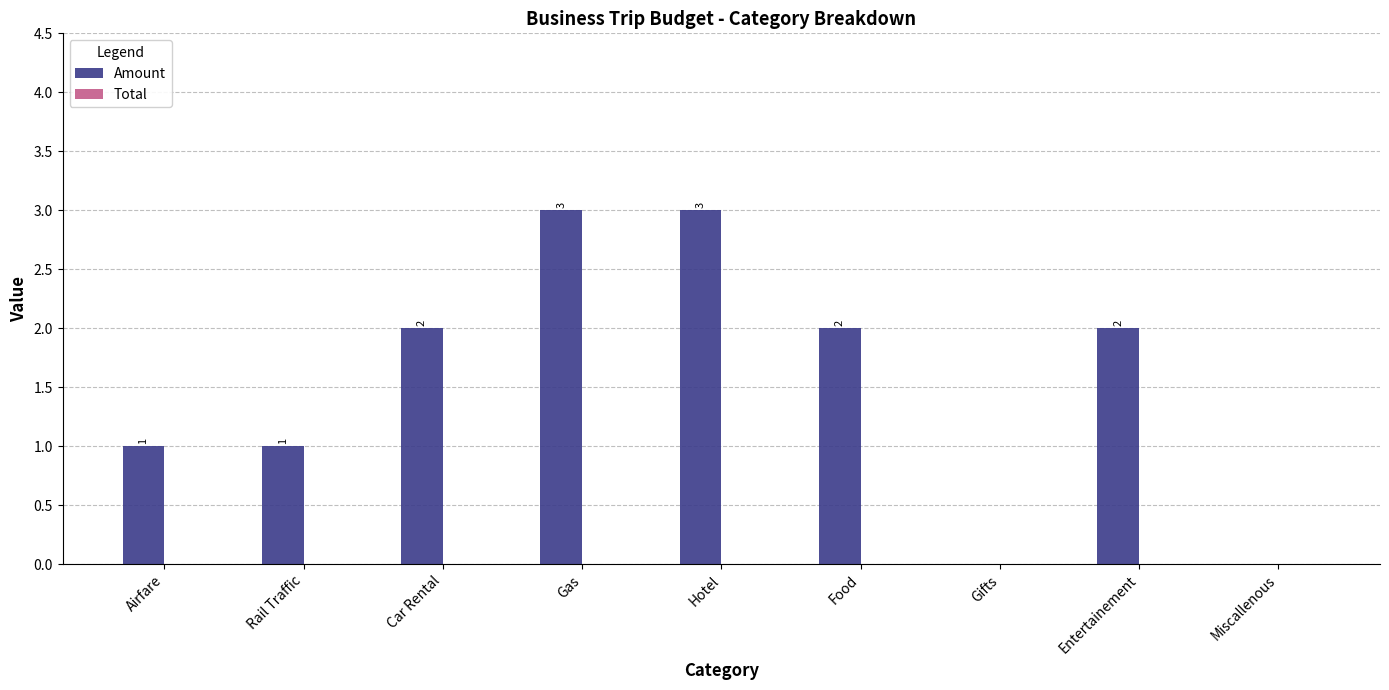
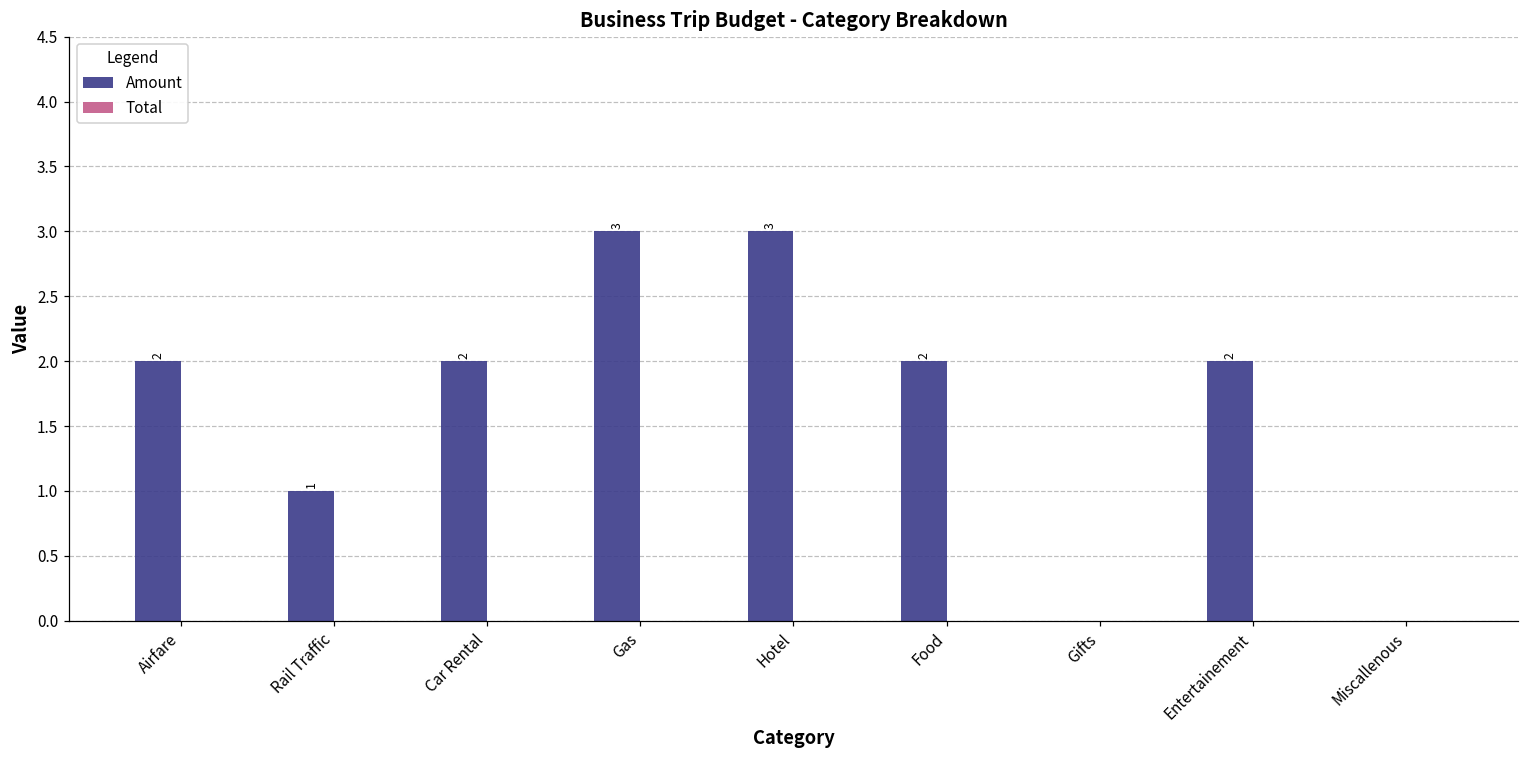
  {
    "Amount": {
-     "Airfare": 1,
+     "Airfare": 2,
      "Rail Traffic": 1,
      "Car Rental": 2,
      "Gas": 3,
      "Hotel": 3,
      "Food": 2,
      "Entertainement": 2
    },
    "Total": {
      "Airfare": 0.00,
      "Rail Traffic": 0.00,
      "Car Rental": 0.00,
      "Gas": 0.00,
      "Hotel": 0.00,
      "Food": 0.00,
      "Gifts": 0.00,
      "Entertainement": 0.00,
      "Miscallenous": 0.00
    }
  }
